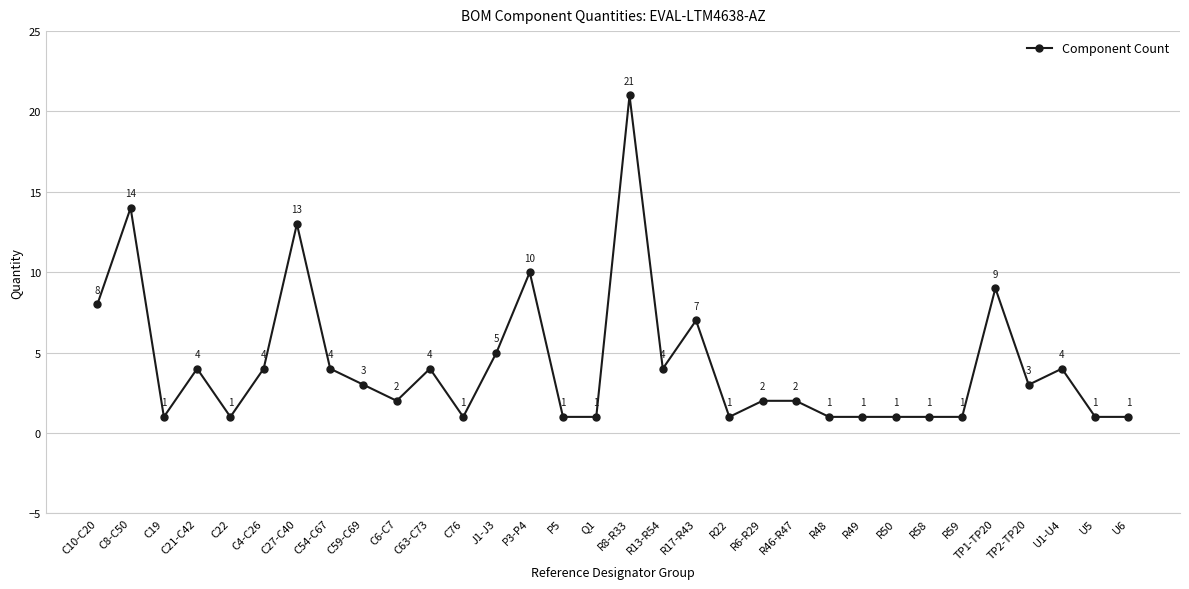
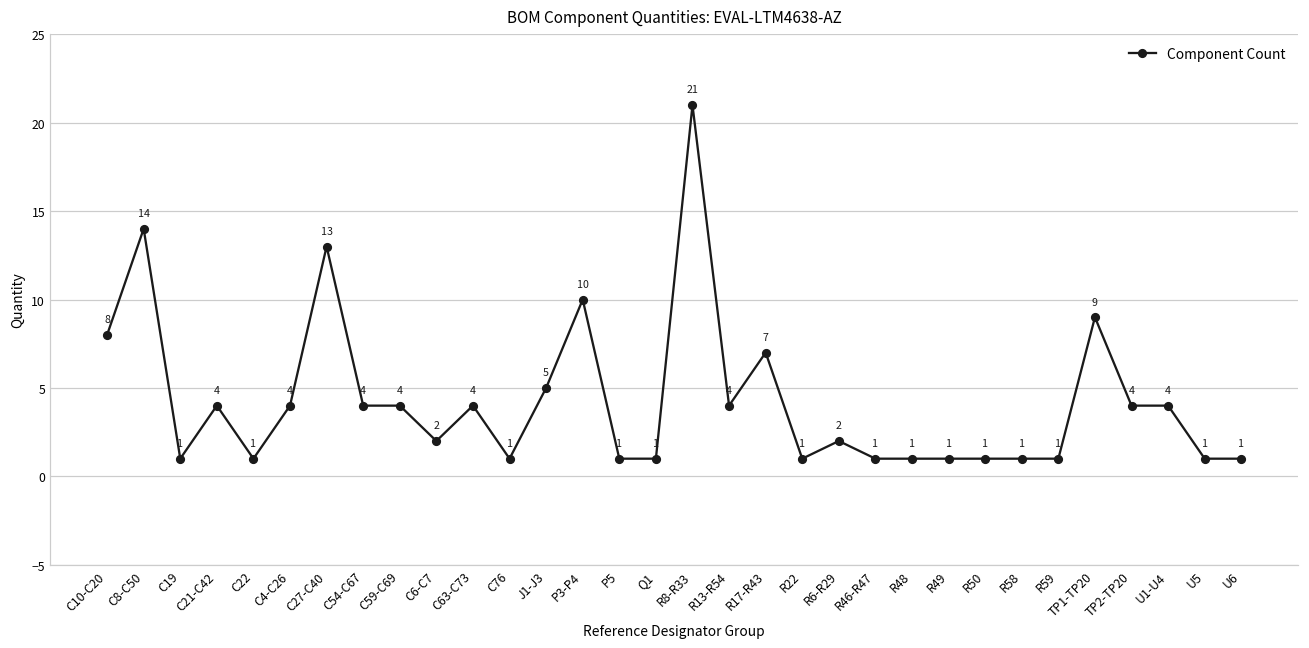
  {
    "C10-C20": 8,
    "C8-C50": 14,
    "C19": 1,
    "C21-C42": 4,
    "C22": 1,
    "C4-C26": 4,
    "C27-C40": 13,
    "C54-C67": 4,
-   "C59-C69": 3,
+   "C59-C69": 4,
    "C6-C7": 2,
    "C63-C73": 4,
    "C76": 1,
    "J1-J3": 5,
    "P3-P4": 10,
    "P5": 1,
    "Q1": 1,
    "R8-R33": 21,
    "R13-R54": 4,
    "R17-R43": 7,
    "R22": 1,
    "R6-R29": 2,
-   "R46-R47": 2,
+   "R46-R47": 1,
    "R48": 1,
    "R49": 1,
    "R50": 1,
    "R58": 1,
    "R59": 1,
    "TP1-TP20": 9,
-   "TP2-TP20": 3,
+   "TP2-TP20": 4,
    "U1-U4": 4,
    "U5": 1,
    "U6": 1
  }
